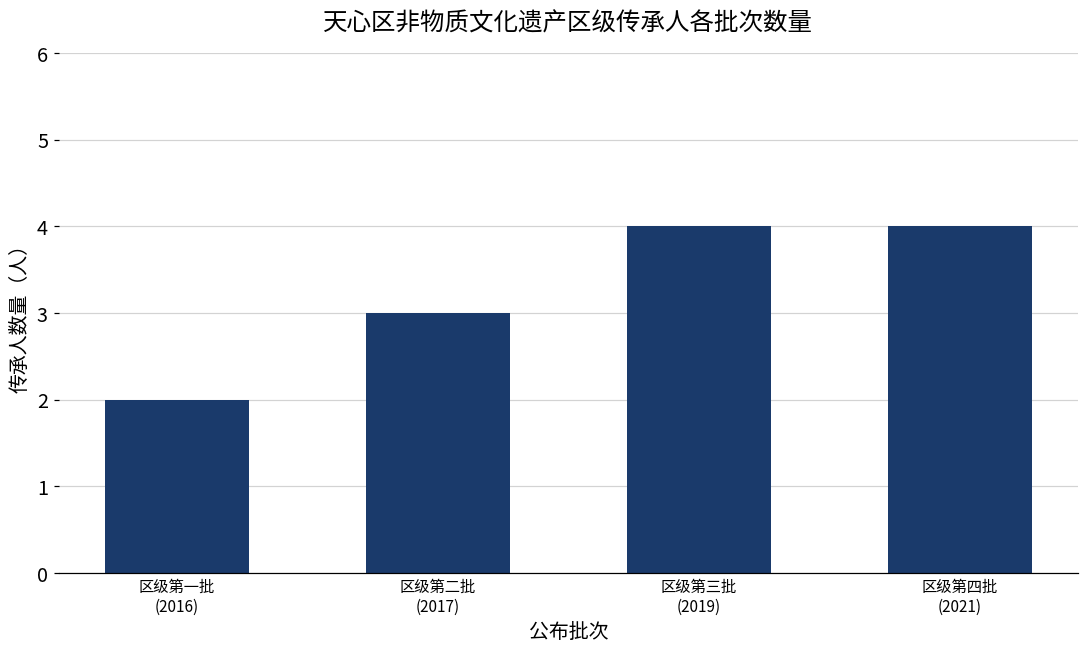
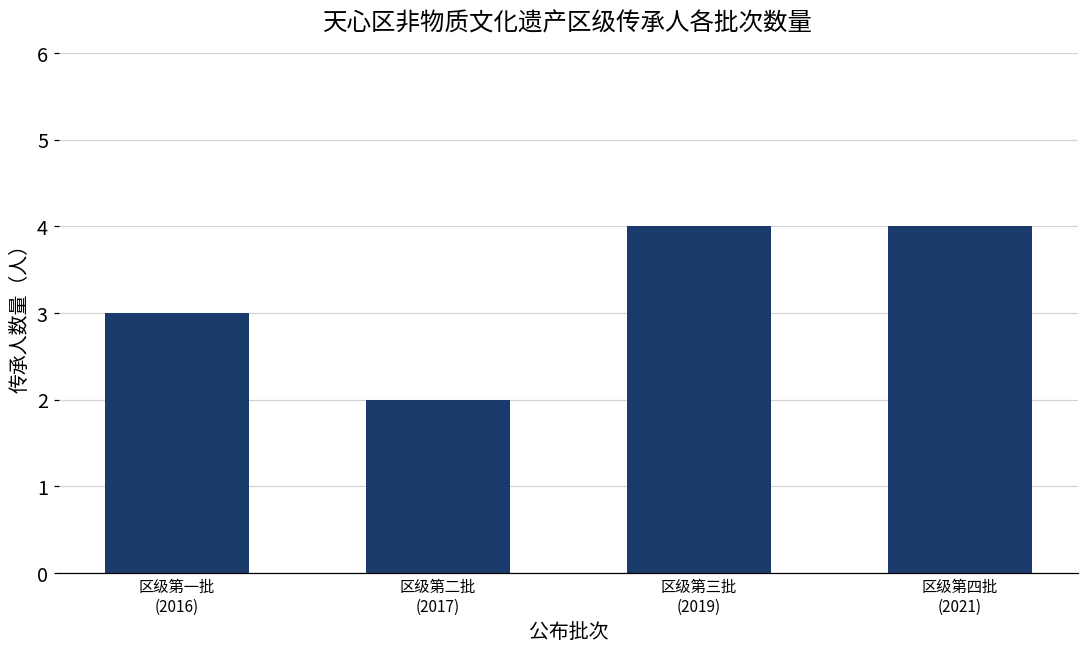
  {
-   "区级第一批 (2016)": 2,
-   "区级第二批 (2017)": 3,
+   "区级第一批 (2016)": 3,
+   "区级第二批 (2017)": 2,
    "区级第三批 (2019)": 4,
    "区级第四批 (2021)": 4
  }
